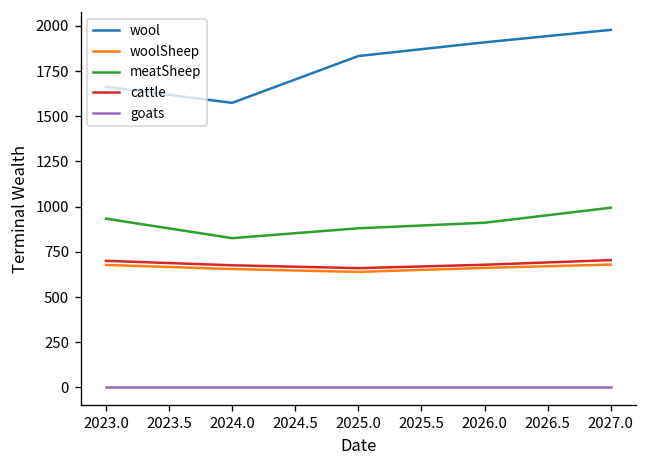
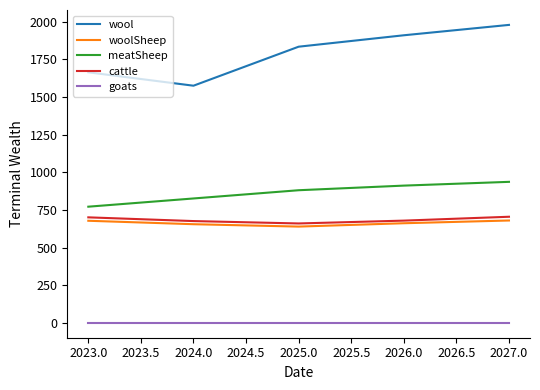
  {
    "wool": {
      "2024.0": 1570,
      "2025.0": 1830,
      "2026.0": 1910,
      "2027.0": 1980
    },
    "woolSheep": {
      "2023.0": 680,
      "2024.0": 650,
      "2025.0": 640,
      "2026.0": 660,
      "2027.0": 680
    },
    "meatSheep": {
-     "2023.0": 930,
+     "2023.0": 770,
      "2024.0": 830,
      "2025.0": 880,
      "2026.0": 910,
-     "2027.0": 990
+     "2027.0": 940
    },
    "cattle": {
      "2023.0": 700,
      "2024.0": 680,
      "2025.0": 660,
      "2026.0": 680,
      "2027.0": 700
    },
    "goats": {
      "2023.0": 0,
      "2024.0": 0,
      "2025.0": 0,
      "2026.0": 0,
      "2027.0": 0
    }
  }
